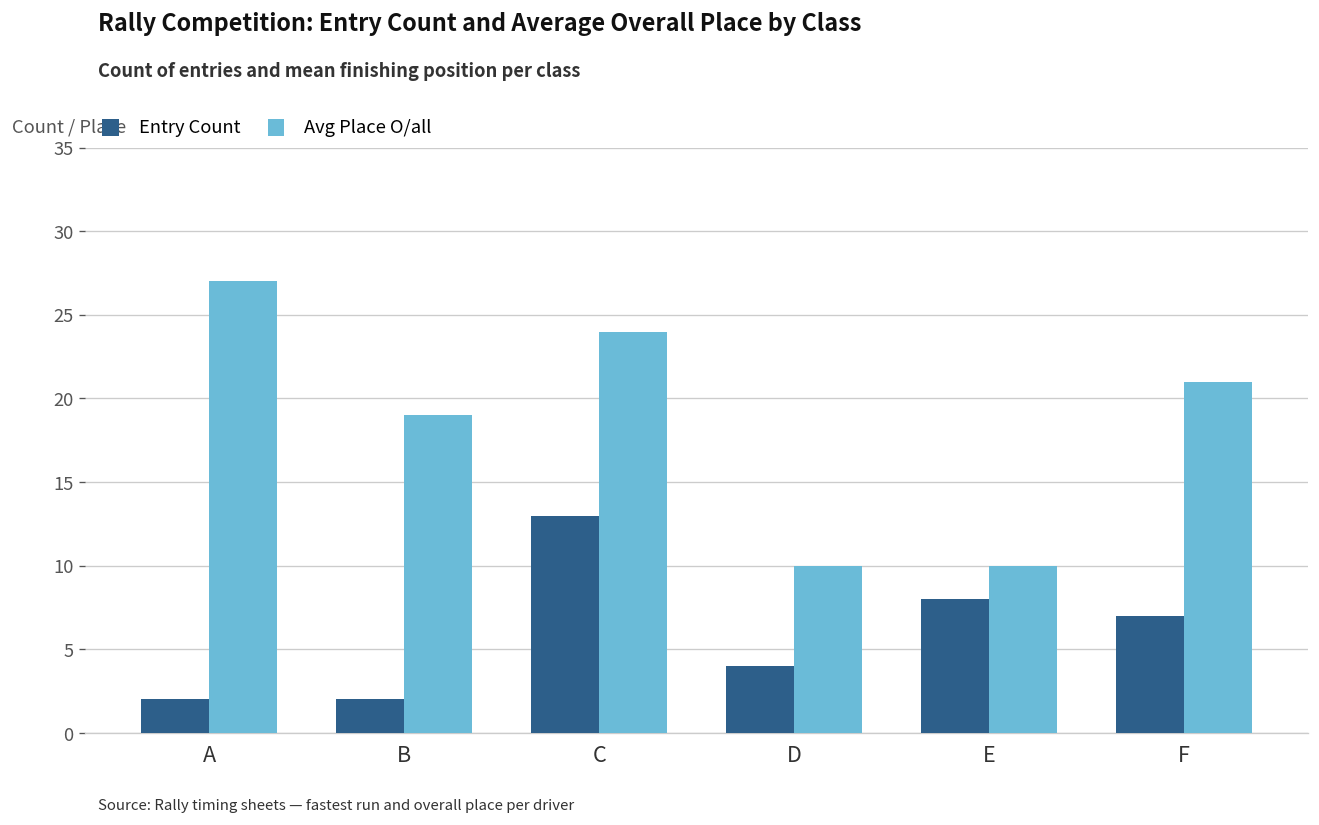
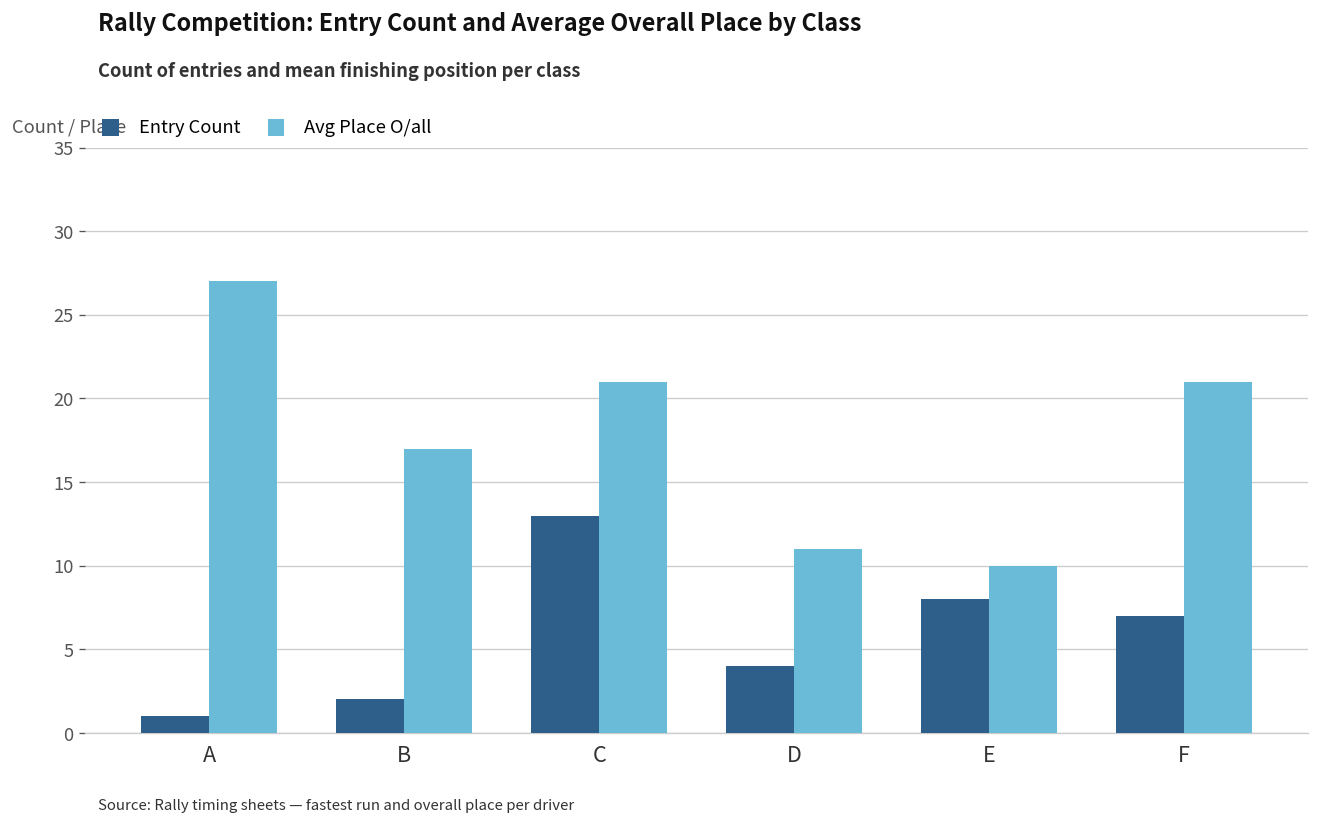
  {
    "Entry Count": {
-     "A": 2,
+     "A": 1,
      "B": 2,
      "C": 13,
      "D": 4,
      "E": 8,
      "F": 7
    },
    "Avg Place O/all": {
      "A": 27,
-     "B": 19,
-     "C": 24,
-     "D": 10,
+     "B": 17,
+     "C": 21,
+     "D": 11,
      "E": 10,
      "F": 21
    }
  }
